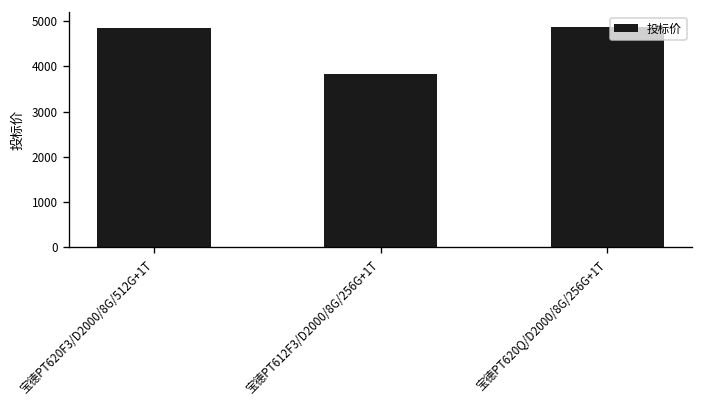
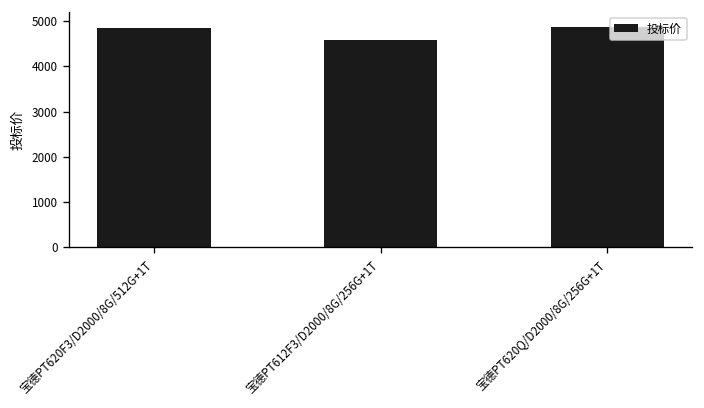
  {
    "宝德PT620F3/D2000/8G/512G+1T": 4900,
-   "宝德PT612F3/D2000/8G/256G+1T": 3800,
+   "宝德PT612F3/D2000/8G/256G+1T": 4600,
    "宝德PT620Q/D2000/8G/256G+1T": 4900
  }
